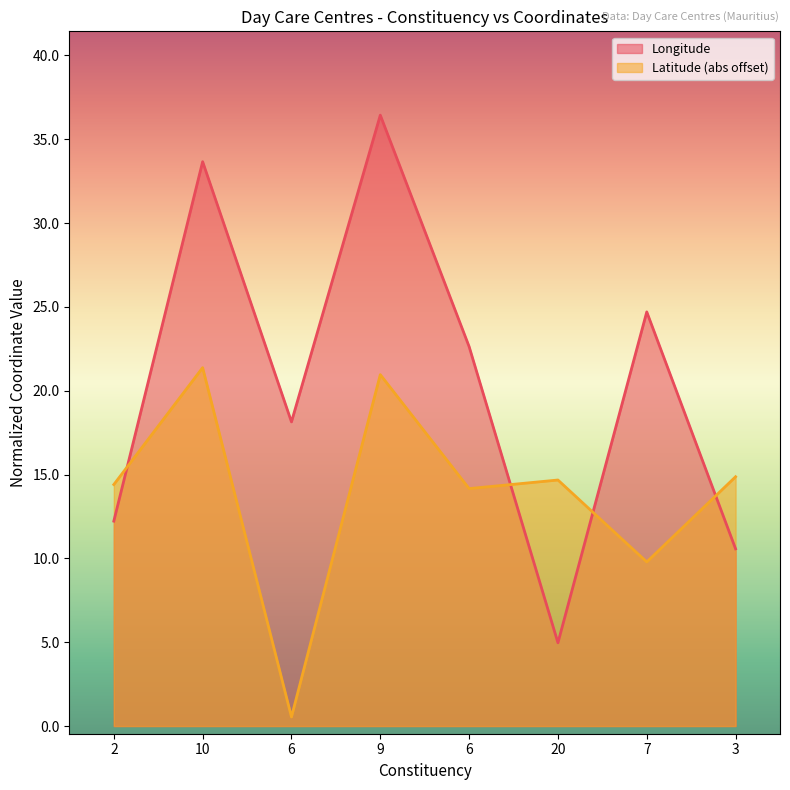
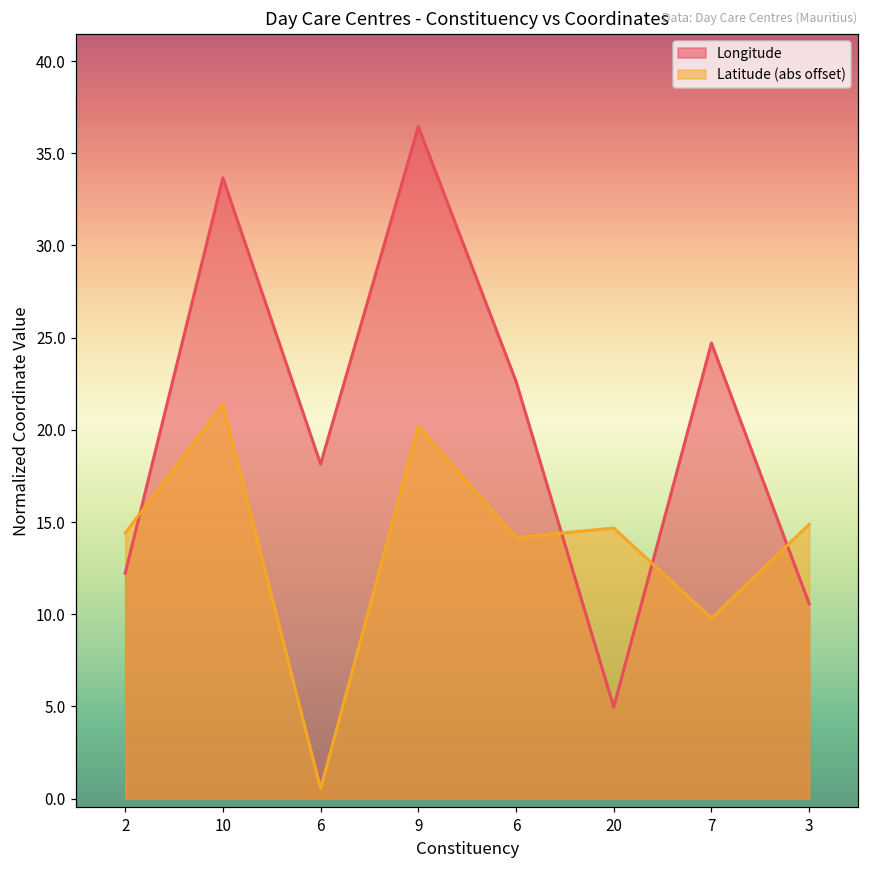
  {
    "Longitude": {
      "2": 12.2,
      "10": 33.7,
      "9": 36.4,
      "20": 5.0,
      "7": 24.7,
      "3": 10.6
    },
    "Latitude (abs offset)": {
      "2": 14.4,
      "10": 21.4,
-     "9": 21.0,
+     "9": 20.2,
      "20": 14.7,
      "7": 9.8,
      "3": 14.9
    }
  }
